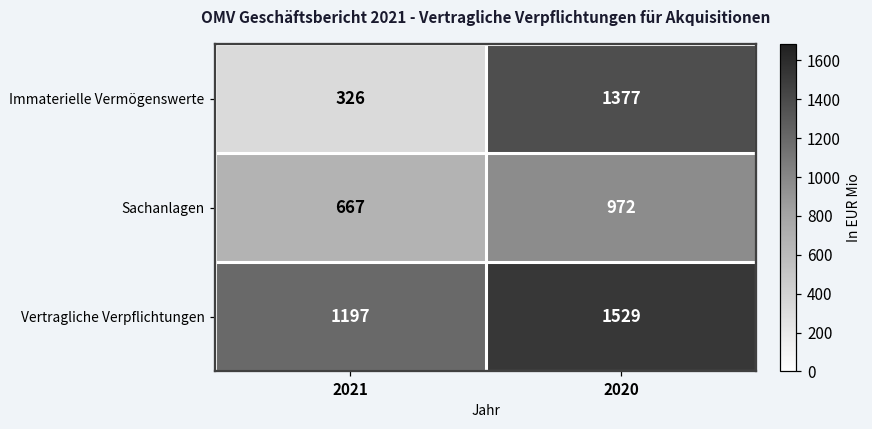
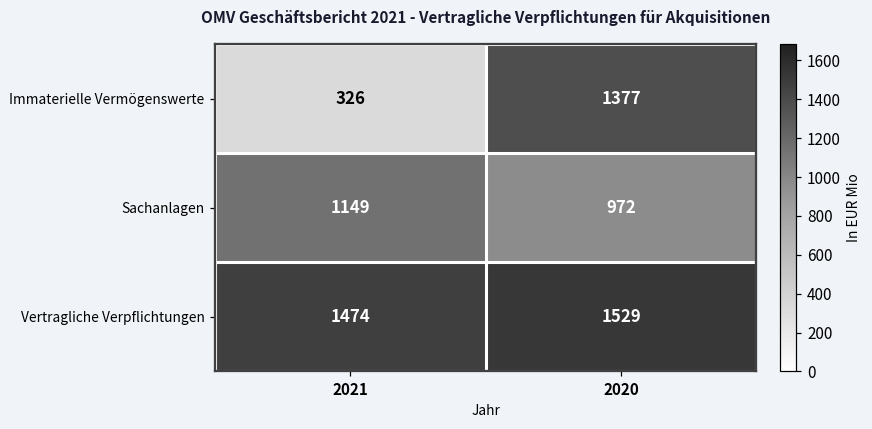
  {
    "Immaterielle Vermögenswerte": {
      "2021": 326,
      "2020": 1377
    },
    "Sachanlagen": {
-     "2021": 667,
+     "2021": 1149,
      "2020": 972
    },
    "Vertragliche Verpflichtungen": {
-     "2021": 1197,
+     "2021": 1474,
      "2020": 1529
    }
  }
